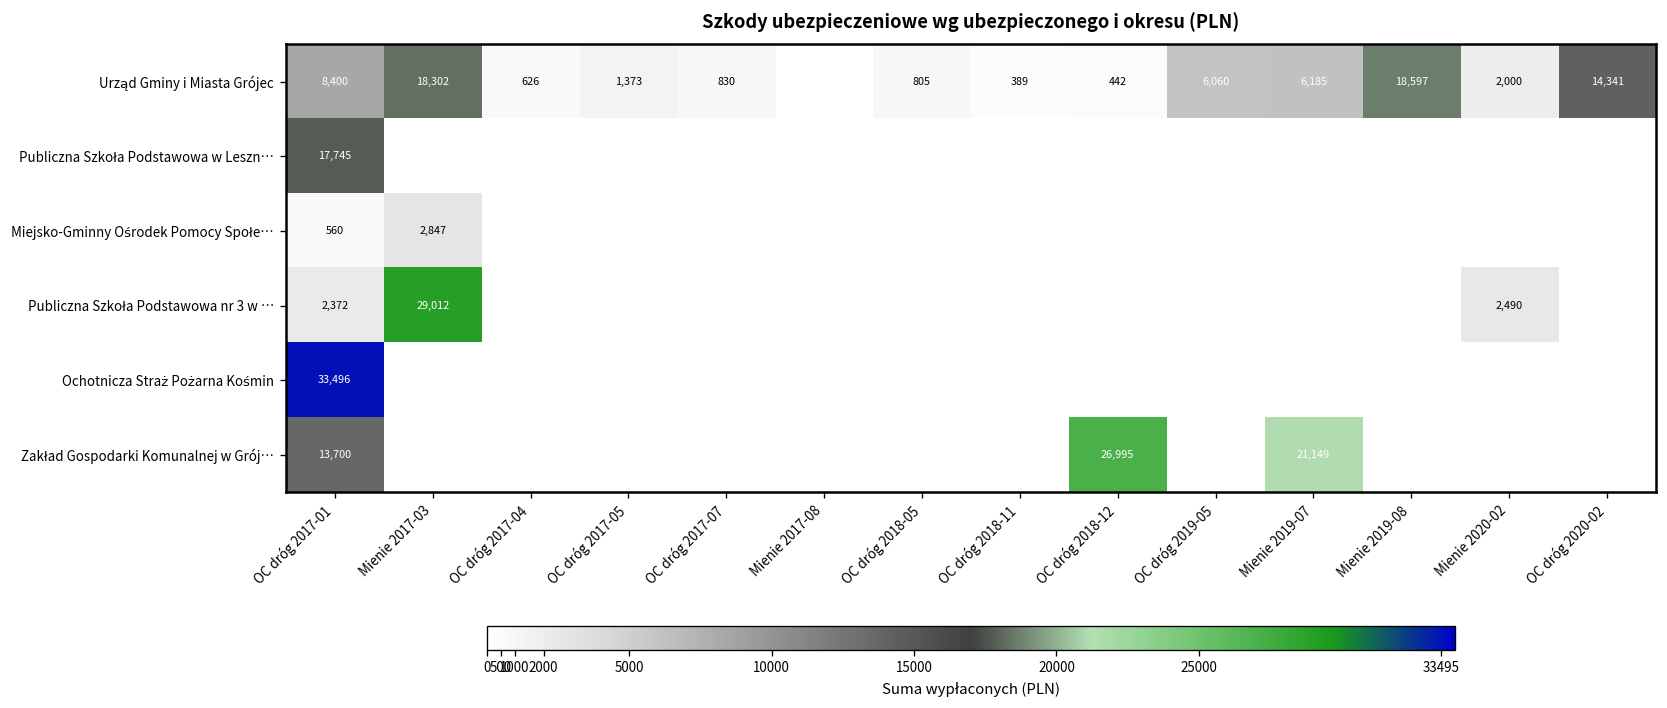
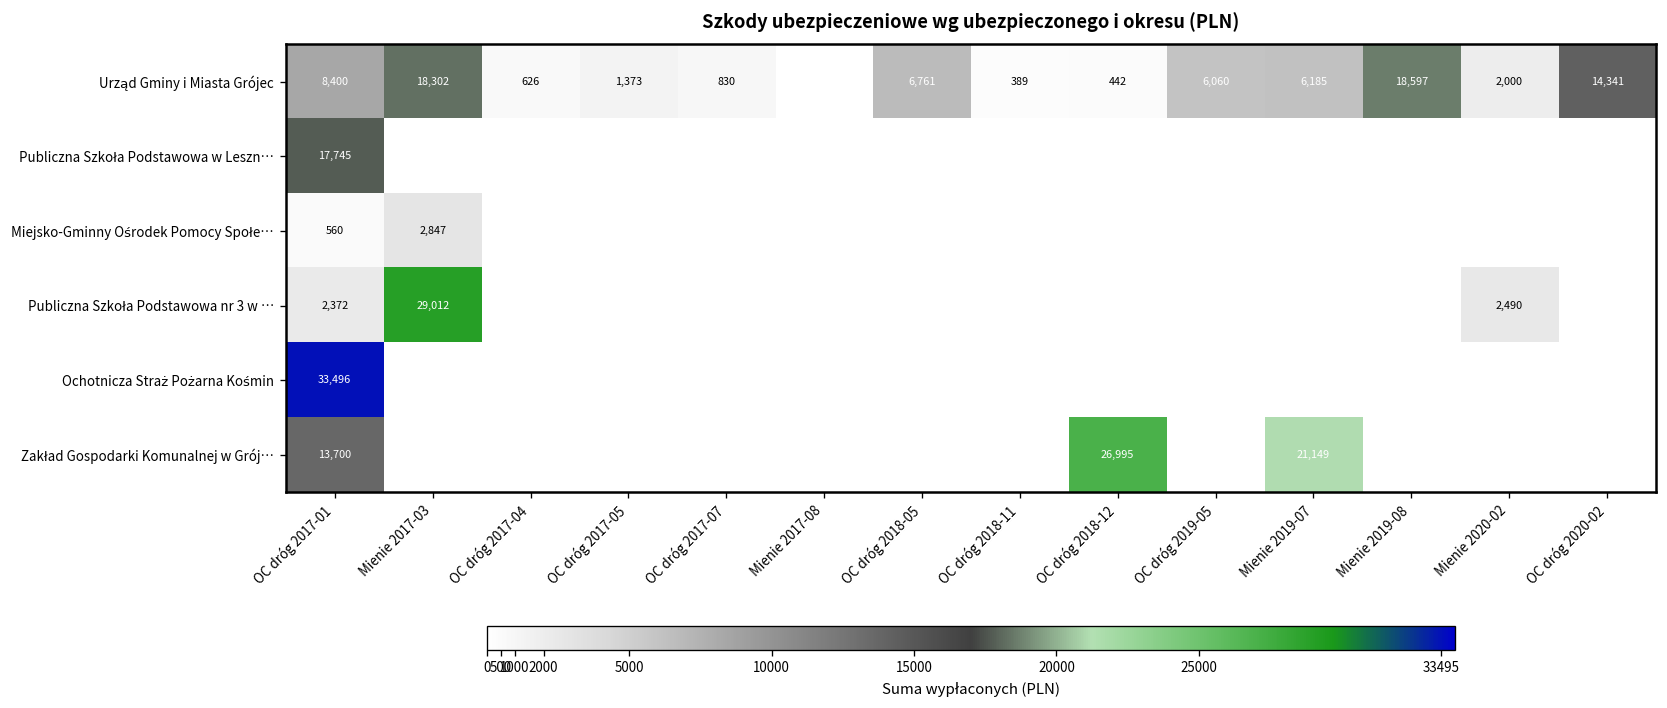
  {
    "Urząd Gminy i Miasta Grójec": {
      "OC dróg 2017-01": "8,400",
      "Mienie 2017-03": "18,302",
      "OC dróg 2017-04": "626",
      "OC dróg 2017-05": "1,373",
      "OC dróg 2017-07": "830",
-     "OC dróg 2018-05": "805",
+     "OC dróg 2018-05": "6,761",
      "OC dróg 2018-11": "389",
      "OC dróg 2018-12": "442",
      "OC dróg 2019-05": "6,060",
      "Mienie 2019-07": "6,185",
      "Mienie 2019-08": "18,597",
      "Mienie 2020-02": "2,000",
      "OC dróg 2020-02": "14,341"
    },
    "Publiczna Szkoła Podstawowa w Leszn…": {
      "OC dróg 2017-01": "17,745"
    },
    "Miejsko-Gminny Ośrodek Pomocy Społe…": {
      "OC dróg 2017-01": "560",
      "Mienie 2017-03": "2,847"
    },
    "Publiczna Szkoła Podstawowa nr 3 w …": {
      "OC dróg 2017-01": "2,372",
      "Mienie 2017-03": "29,012",
      "Mienie 2020-02": "2,490"
    },
    "Ochotnicza Straż Pożarna Kośmin": {
      "OC dróg 2017-01": "33,496"
    },
    "Zakład Gospodarki Komunalnej w Grój…": {
      "OC dróg 2017-01": "13,700",
      "OC dróg 2018-12": "26,995",
      "Mienie 2019-07": "21,149"
    }
  }
